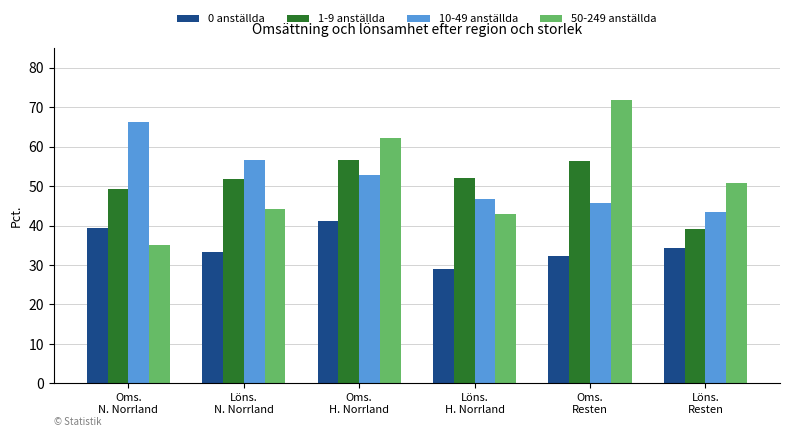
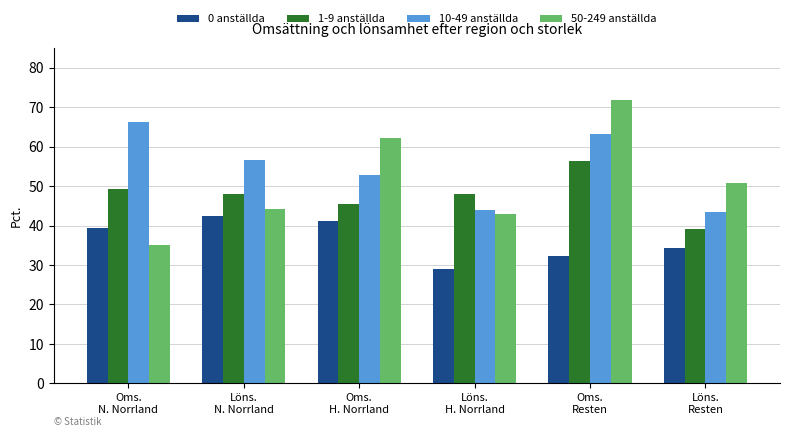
  {
    "0 anställda": {
      "Oms. N. Norrland": 39,
-     "Löns. N. Norrland": 33,
+     "Löns. N. Norrland": 42,
      "Oms. H. Norrland": 41,
      "Löns. H. Norrland": 29,
      "Oms. Resten": 32,
      "Löns. Resten": 34
    },
    "1-9 anställda": {
      "Oms. N. Norrland": 49,
-     "Löns. N. Norrland": 52,
-     "Oms. H. Norrland": 57,
-     "Löns. H. Norrland": 52,
+     "Löns. N. Norrland": 48,
+     "Oms. H. Norrland": 45,
+     "Löns. H. Norrland": 48,
      "Oms. Resten": 56,
      "Löns. Resten": 39
    },
    "10-49 anställda": {
      "Oms. N. Norrland": 66,
      "Löns. N. Norrland": 57,
      "Oms. H. Norrland": 53,
-     "Löns. H. Norrland": 47,
-     "Oms. Resten": 46,
+     "Löns. H. Norrland": 44,
+     "Oms. Resten": 63,
      "Löns. Resten": 43
    },
    "50-249 anställda": {
      "Oms. N. Norrland": 35,
      "Löns. N. Norrland": 44,
      "Oms. H. Norrland": 62,
      "Löns. H. Norrland": 43,
      "Oms. Resten": 72,
      "Löns. Resten": 51
    }
  }
